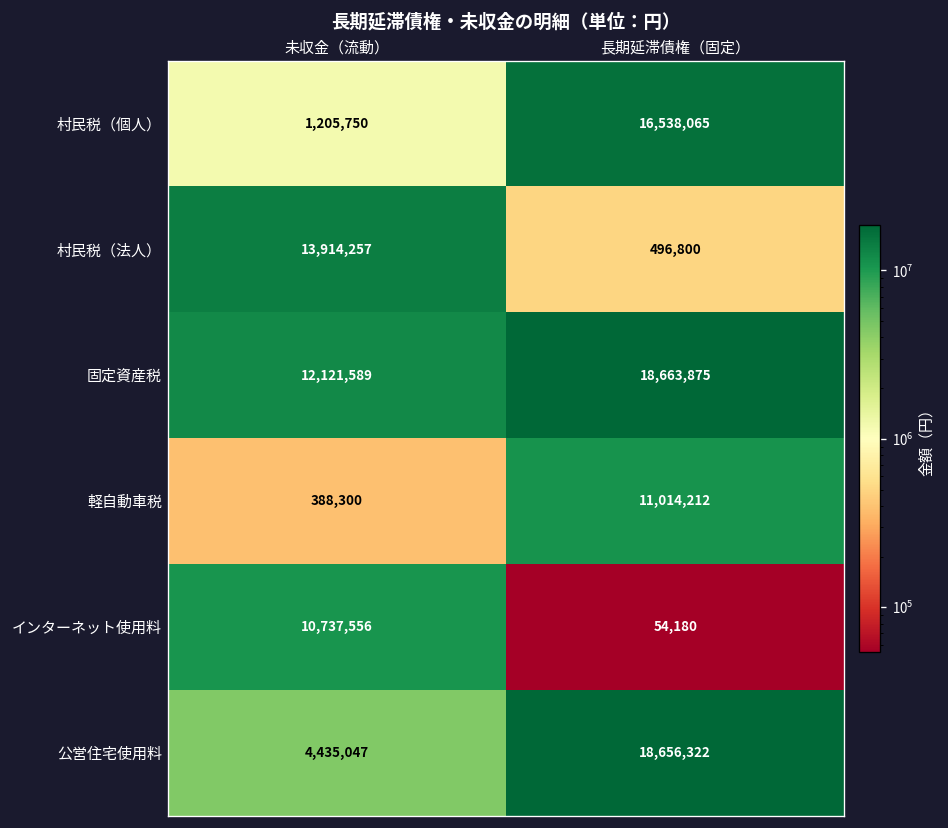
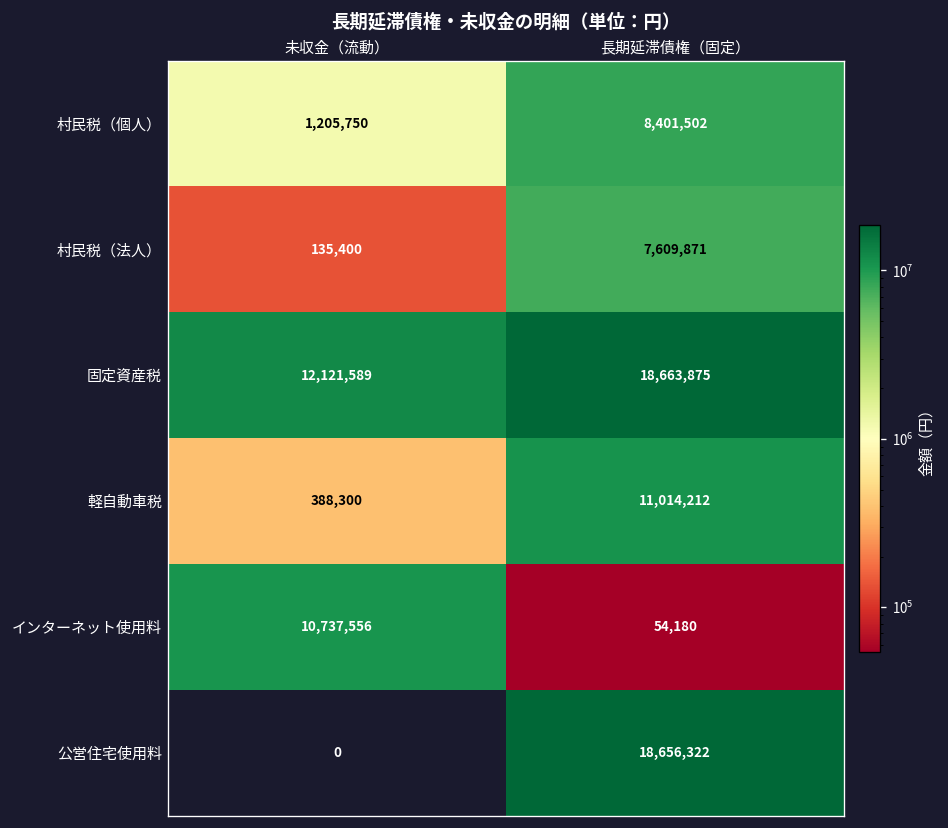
  {
    "村民税（個人）": {
      "未収金（流動）": "1,205,750",
-     "長期延滞債権（固定）": "16,538,065"
+     "長期延滞債権（固定）": "8,401,502"
    },
    "村民税（法人）": {
-     "未収金（流動）": "13,914,257",
-     "長期延滞債権（固定）": "496,800"
+     "未収金（流動）": "135,400",
+     "長期延滞債権（固定）": "7,609,871"
    },
    "固定資産税": {
      "未収金（流動）": "12,121,589",
      "長期延滞債権（固定）": "18,663,875"
    },
    "軽自動車税": {
      "未収金（流動）": "388,300",
      "長期延滞債権（固定）": "11,014,212"
    },
    "インターネット使用料": {
      "未収金（流動）": "10,737,556",
      "長期延滞債権（固定）": "54,180"
    },
    "公営住宅使用料": {
-     "未収金（流動）": "4,435,047",
+     "未収金（流動）": "0",
      "長期延滞債権（固定）": "18,656,322"
    }
  }
